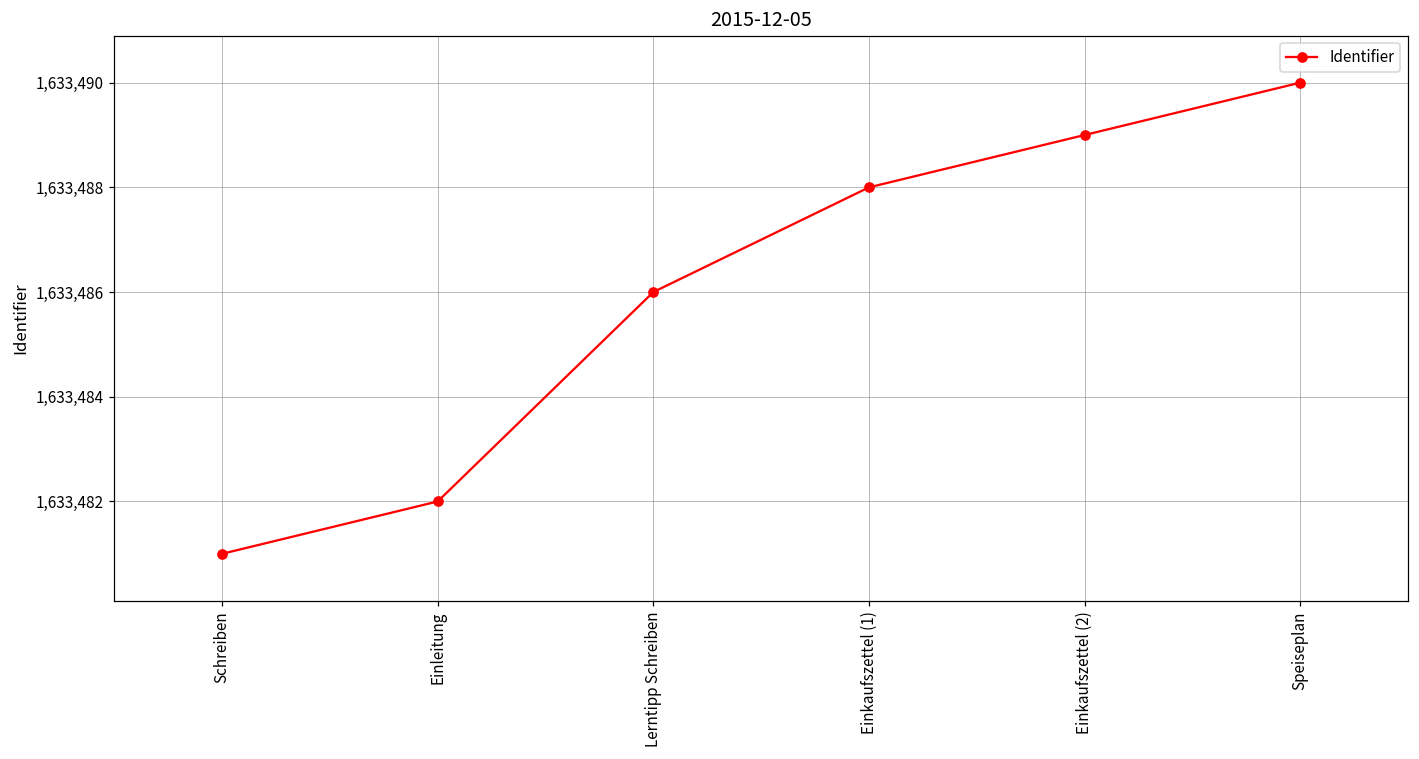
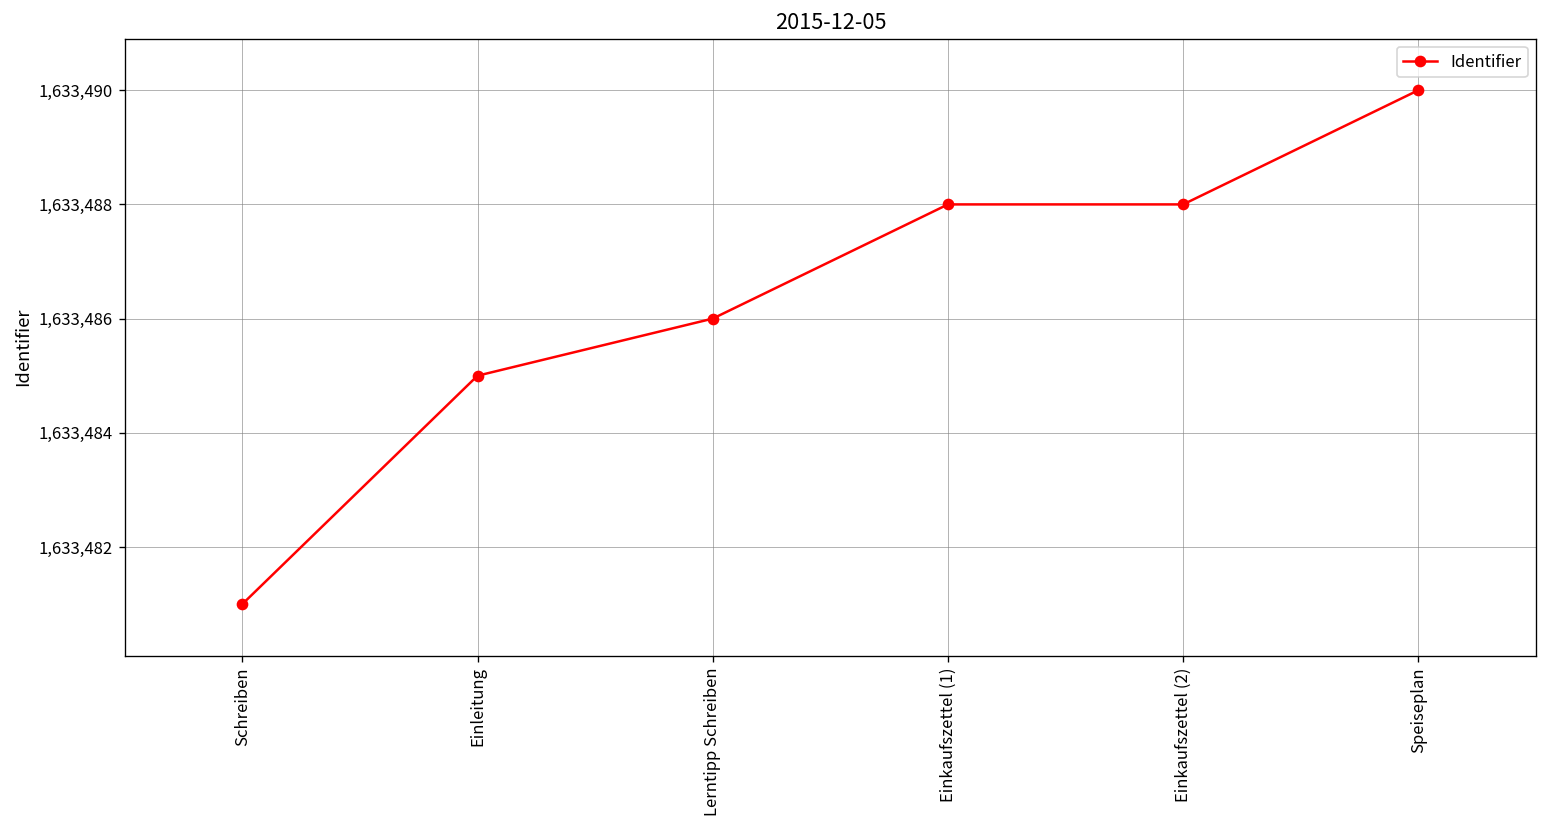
  {
    "Schreiben": "1,633,481",
-   "Einleitung": "1,633,482",
+   "Einleitung": "1,633,485",
    "Lerntipp Schreiben": "1,633,486",
    "Einkaufszettel (1)": "1,633,488",
-   "Einkaufszettel (2)": "1,633,489",
+   "Einkaufszettel (2)": "1,633,488",
    "Speiseplan": "1,633,490"
  }
